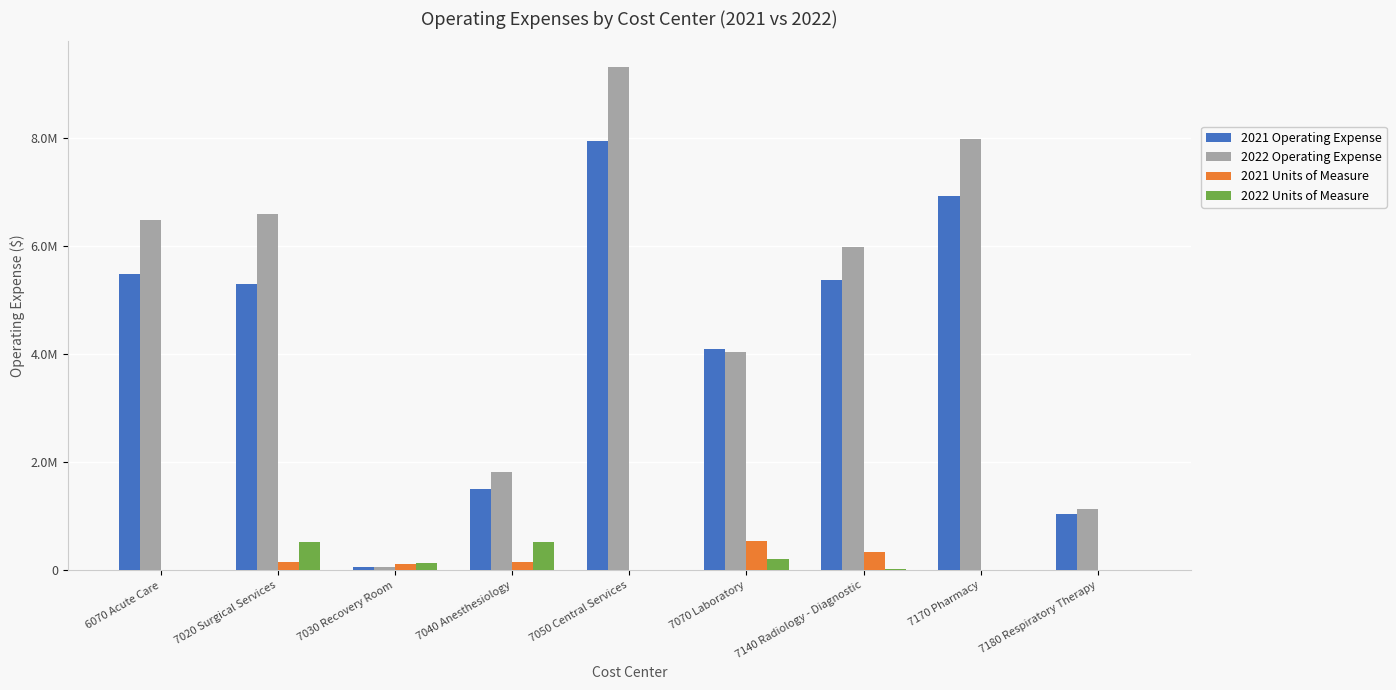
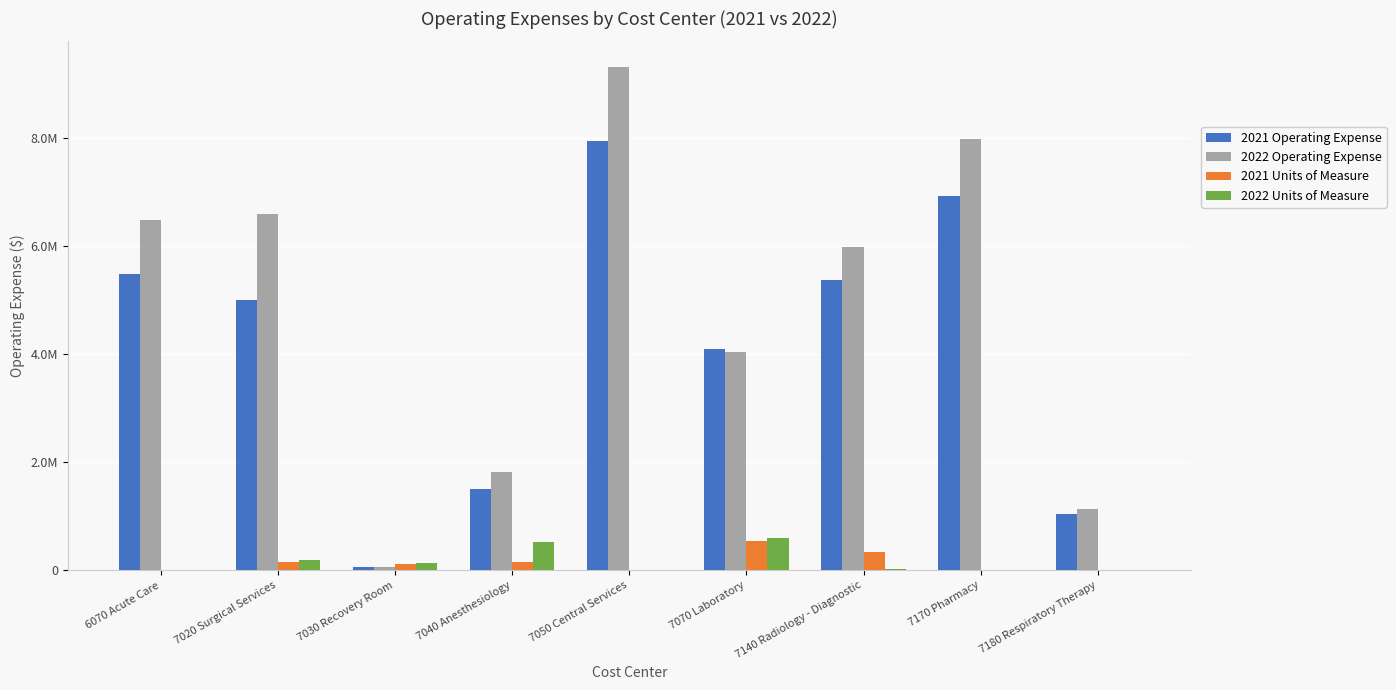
  {
    "2021 Operating Expense": {
      "6070 Acute Care": 5500000,
-     "7020 Surgical Services": 5300000,
+     "7020 Surgical Services": 5000000,
      "7030 Recovery Room": 100000,
      "7040 Anesthesiology": 1500000,
      "7050 Central Services": 7900000,
      "7070 Laboratory": 4100000,
      "7140 Radiology - Diagnostic": 5400000,
      "7170 Pharmacy": 6900000,
      "7180 Respiratory Therapy": 1000000
    },
    "2022 Operating Expense": {
      "6070 Acute Care": 6500000,
      "7020 Surgical Services": 6600000,
      "7030 Recovery Room": 100000,
      "7040 Anesthesiology": 1800000,
      "7050 Central Services": 9300000,
      "7070 Laboratory": 4000000,
      "7140 Radiology - Diagnostic": 6000000,
      "7170 Pharmacy": 8000000,
      "7180 Respiratory Therapy": 1100000
    },
    "2021 Units of Measure": {
      "7020 Surgical Services": 200000,
      "7030 Recovery Room": 100000,
      "7040 Anesthesiology": 200000,
      "7050 Central Services": 0,
      "7070 Laboratory": 500000,
      "7140 Radiology - Diagnostic": 300000,
      "7170 Pharmacy": 0
    },
    "2022 Units of Measure": {
-     "7020 Surgical Services": 500000,
+     "7020 Surgical Services": 200000,
      "7030 Recovery Room": 100000,
      "7040 Anesthesiology": 500000,
      "7050 Central Services": 0,
-     "7070 Laboratory": 200000,
+     "7070 Laboratory": 600000,
      "7170 Pharmacy": 0
    }
  }
